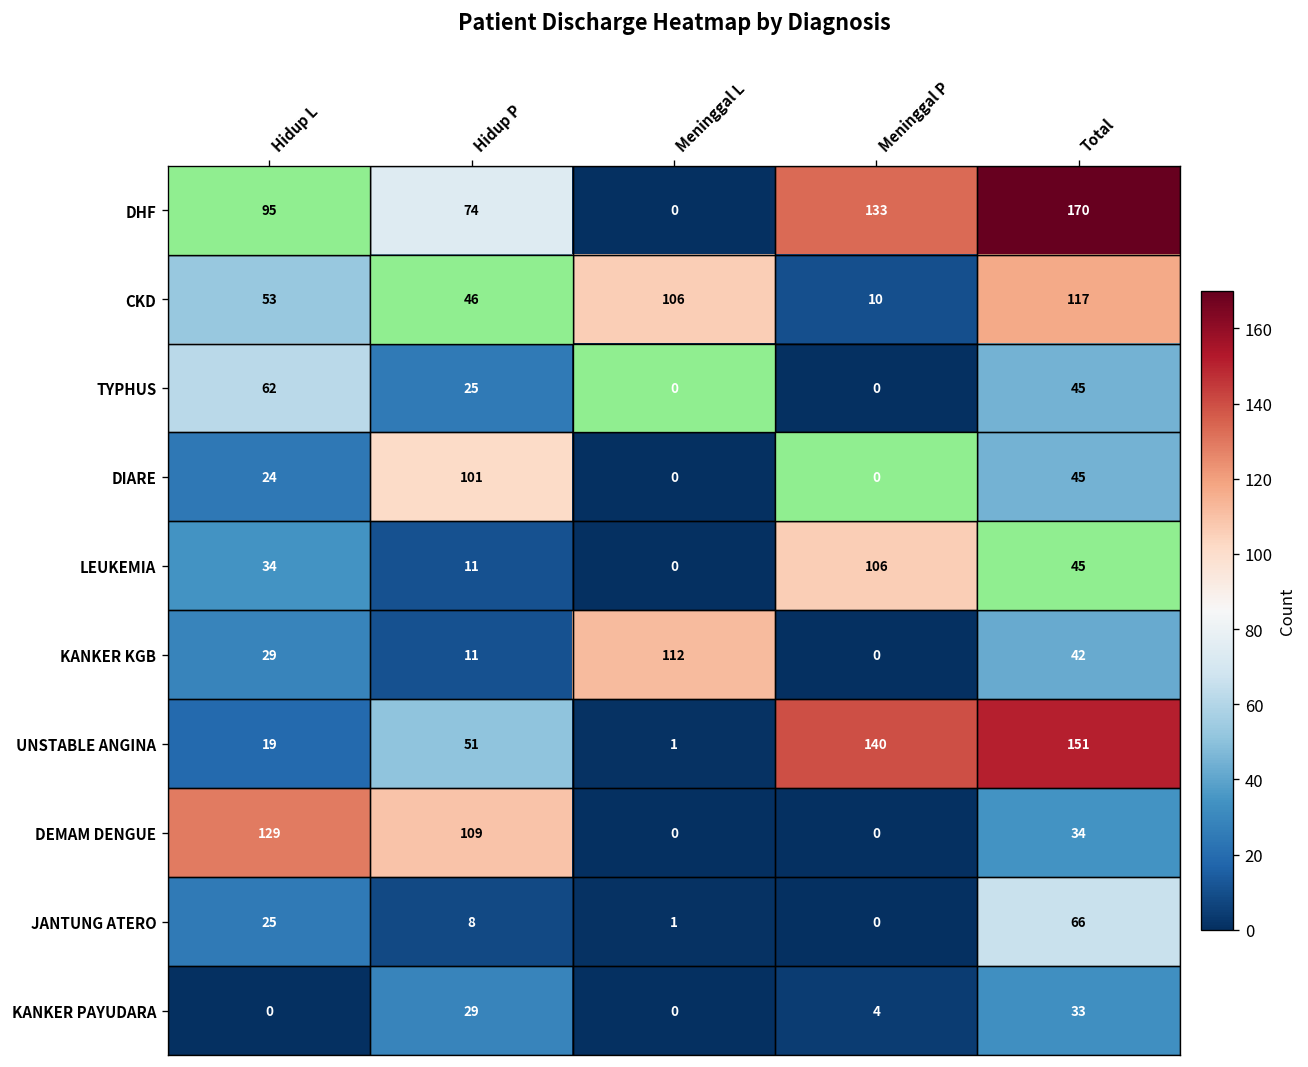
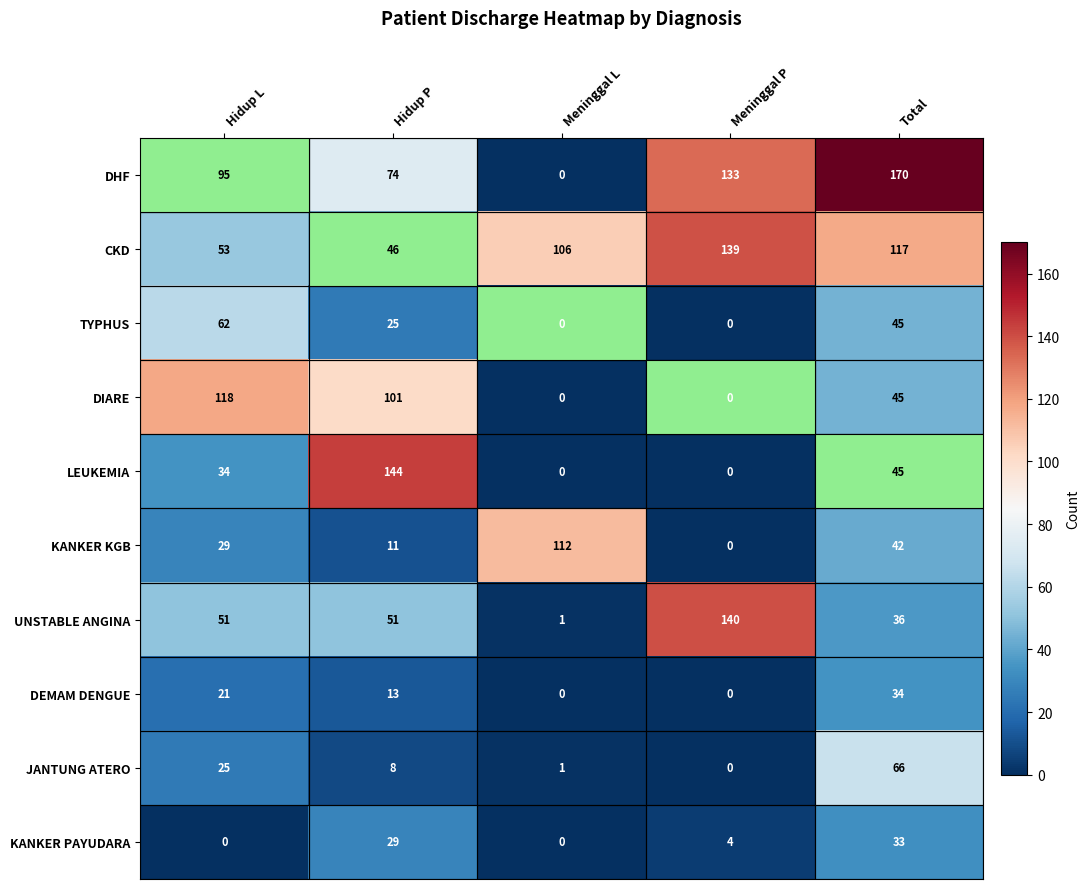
  {
    "DHF": {
      "Hidup P": 74,
      "Meninggal L": 0,
      "Meninggal P": 133,
      "Total": 170
    },
    "CKD": {
      "Hidup L": 53,
      "Meninggal L": 106,
-     "Meninggal P": 10,
+     "Meninggal P": 139,
      "Total": 117
    },
    "TYPHUS": {
      "Hidup L": 62,
      "Hidup P": 25,
      "Meninggal P": 0,
      "Total": 45
    },
    "DIARE": {
-     "Hidup L": 24,
+     "Hidup L": 118,
      "Hidup P": 101,
      "Meninggal L": 0,
      "Total": 45
    },
    "LEUKEMIA": {
      "Hidup L": 34,
-     "Hidup P": 11,
+     "Hidup P": 144,
      "Meninggal L": 0,
-     "Meninggal P": 106
+     "Meninggal P": 0
    },
    "KANKER KGB": {
      "Hidup L": 29,
      "Hidup P": 11,
      "Meninggal L": 112,
      "Meninggal P": 0,
      "Total": 42
    },
    "UNSTABLE ANGINA": {
-     "Hidup L": 19,
+     "Hidup L": 51,
      "Hidup P": 51,
      "Meninggal L": 1,
      "Meninggal P": 140,
-     "Total": 151
+     "Total": 36
    },
    "DEMAM DENGUE": {
-     "Hidup L": 129,
-     "Hidup P": 109,
+     "Hidup L": 21,
+     "Hidup P": 13,
      "Meninggal L": 0,
      "Meninggal P": 0,
      "Total": 34
    },
    "JANTUNG ATERO": {
      "Hidup L": 25,
      "Hidup P": 8,
      "Meninggal L": 1,
      "Meninggal P": 0,
      "Total": 66
    },
    "KANKER PAYUDARA": {
      "Hidup L": 0,
      "Hidup P": 29,
      "Meninggal L": 0,
      "Meninggal P": 4,
      "Total": 33
    }
  }
